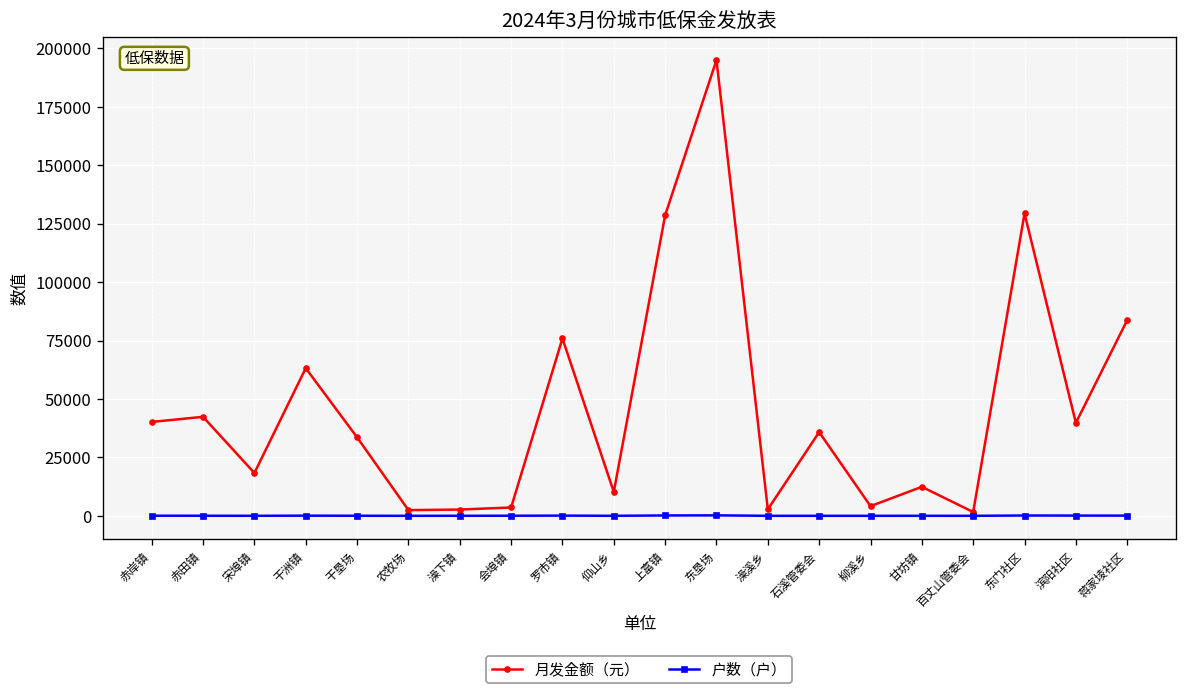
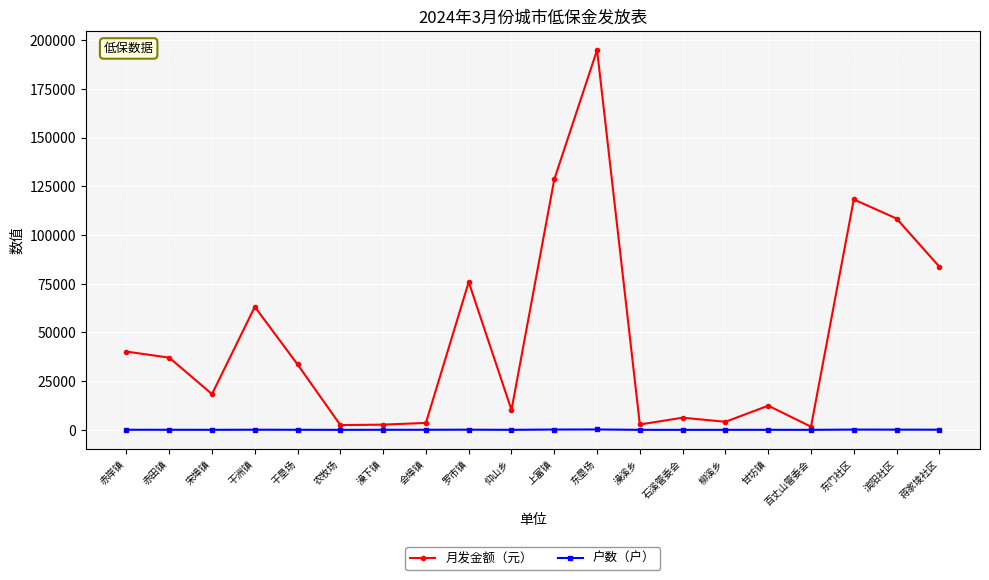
  {
    "月发金额（元）": {
      "赤岸镇": 40000,
-     "赤田镇": 42000,
+     "赤田镇": 37000,
      "宋埠镇": 18000,
      "干洲镇": 63000,
      "干垦场": 34000,
      "农牧场": 2000,
      "澡下镇": 3000,
      "会埠镇": 4000,
      "罗市镇": 76000,
      "仰山乡": 10000,
      "上富镇": 129000,
      "东垦场": 195000,
      "澡溪乡": 3000,
-     "石溪管委会": 36000,
+     "石溪管委会": 6000,
      "柳溪乡": 4000,
      "甘坊镇": 12000,
      "百丈山管委会": 2000,
-     "东门社区": 129000,
-     "滨阳社区": 40000,
+     "东门社区": 118000,
+     "滨阳社区": 108000,
      "蒋家堎社区": 84000
    },
    "户数（户）": {
      "赤岸镇": 0,
      "赤田镇": 0,
      "宋埠镇": 0,
      "干洲镇": 0,
      "干垦场": 0,
      "农牧场": 0,
      "澡下镇": 0,
      "会埠镇": 0,
      "罗市镇": 0,
      "仰山乡": 0,
      "上富镇": 0,
      "东垦场": 0,
      "澡溪乡": 0,
      "石溪管委会": 0,
      "柳溪乡": 0,
      "甘坊镇": 0,
      "百丈山管委会": 0,
      "东门社区": 0,
      "滨阳社区": 0,
      "蒋家堎社区": 0
    }
  }
